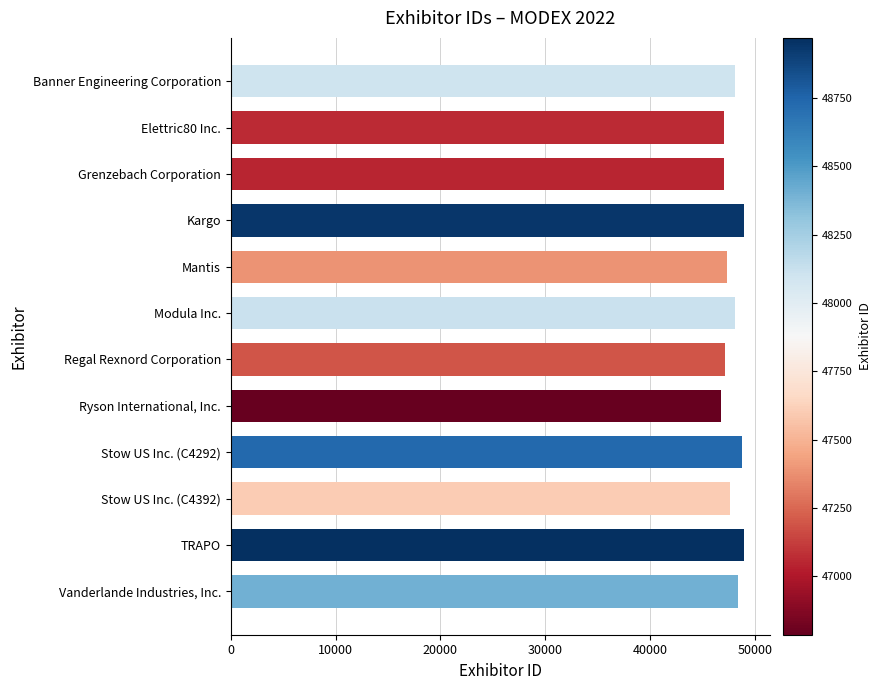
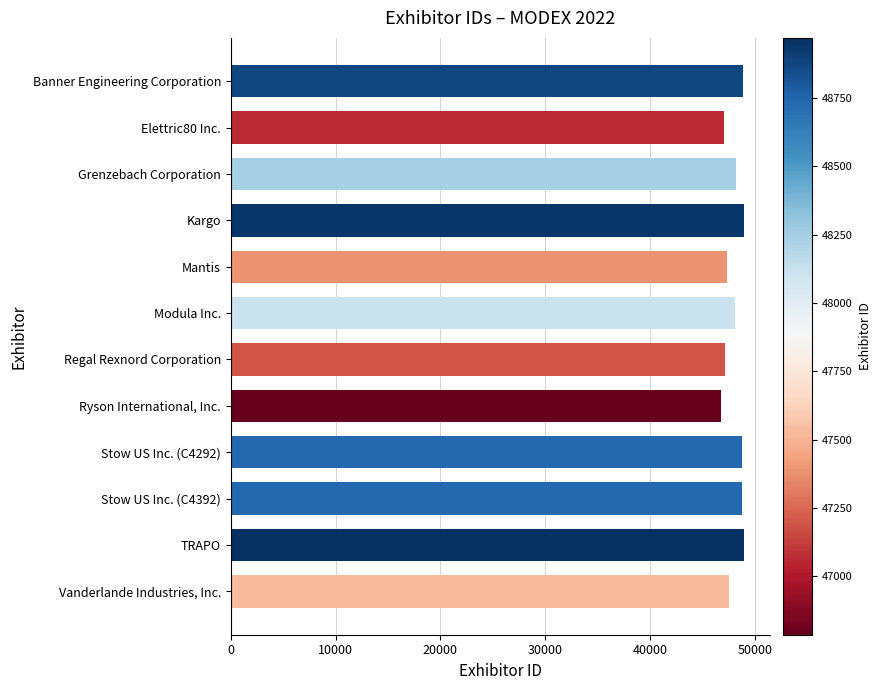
  {
-   "Banner Engineering Corporation": 48100,
+   "Banner Engineering Corporation": 48900,
    "Elettric80 Inc.": 47100,
-   "Grenzebach Corporation": 47100,
+   "Grenzebach Corporation": 48200,
    "Kargo": 48900,
    "Mantis": 47400,
    "Modula Inc.": 48100,
    "Regal Rexnord Corporation": 47200,
    "Ryson International, Inc.": 46800,
    "Stow US Inc. (C4292)": 48700,
-   "Stow US Inc. (C4392)": 47600,
+   "Stow US Inc. (C4392)": 48700,
    "TRAPO": 49000,
-   "Vanderlande Industries, Inc.": 48400
+   "Vanderlande Industries, Inc.": 47500
  }
